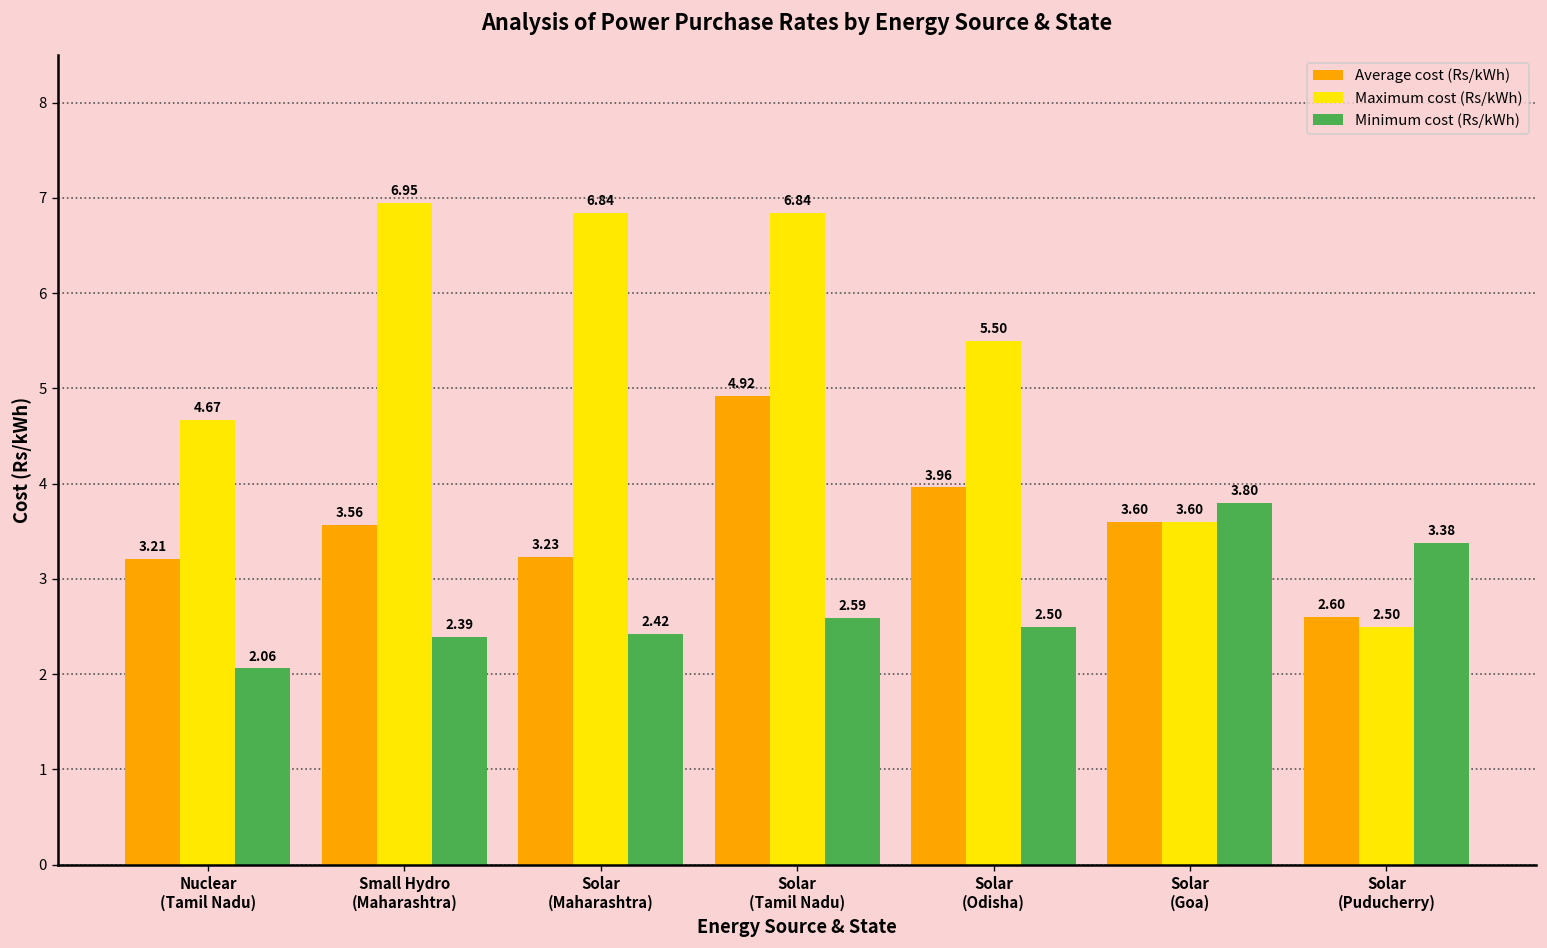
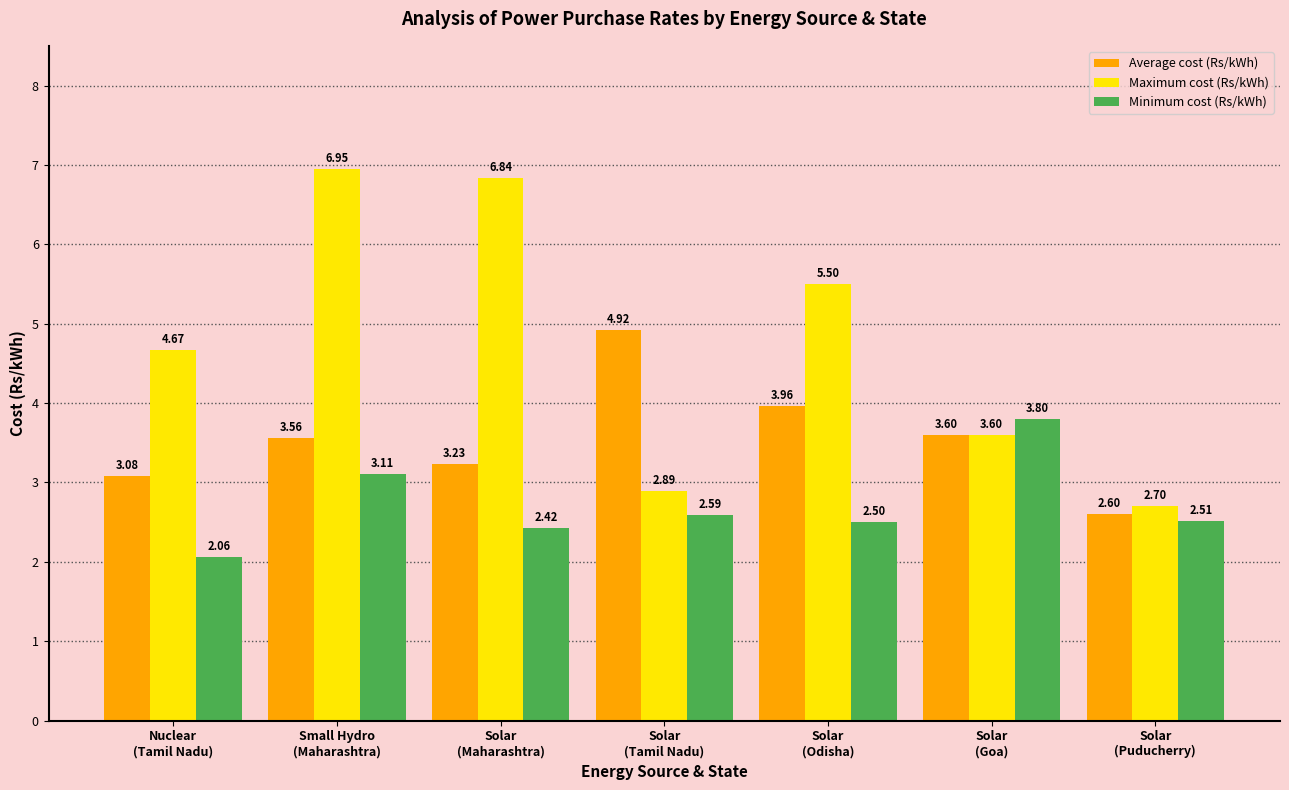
  {
    "Average cost (Rs/kWh)": {
-     "Nuclear (Tamil Nadu)": 3.21,
+     "Nuclear (Tamil Nadu)": 3.08,
      "Small Hydro (Maharashtra)": 3.56,
      "Solar (Maharashtra)": 3.23,
      "Solar (Tamil Nadu)": 4.92,
      "Solar (Odisha)": 3.96,
      "Solar (Goa)": 3.60,
      "Solar (Puducherry)": 2.60
    },
    "Maximum cost (Rs/kWh)": {
      "Nuclear (Tamil Nadu)": 4.67,
      "Small Hydro (Maharashtra)": 6.95,
      "Solar (Maharashtra)": 6.84,
-     "Solar (Tamil Nadu)": 6.84,
+     "Solar (Tamil Nadu)": 2.89,
      "Solar (Odisha)": 5.50,
      "Solar (Goa)": 3.60,
-     "Solar (Puducherry)": 2.50
+     "Solar (Puducherry)": 2.70
    },
    "Minimum cost (Rs/kWh)": {
      "Nuclear (Tamil Nadu)": 2.06,
-     "Small Hydro (Maharashtra)": 2.39,
+     "Small Hydro (Maharashtra)": 3.11,
      "Solar (Maharashtra)": 2.42,
      "Solar (Tamil Nadu)": 2.59,
      "Solar (Odisha)": 2.50,
      "Solar (Goa)": 3.80,
-     "Solar (Puducherry)": 3.38
+     "Solar (Puducherry)": 2.51
    }
  }
